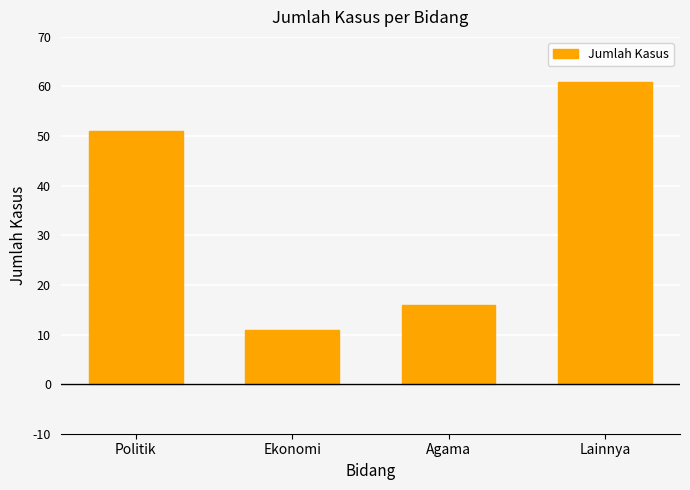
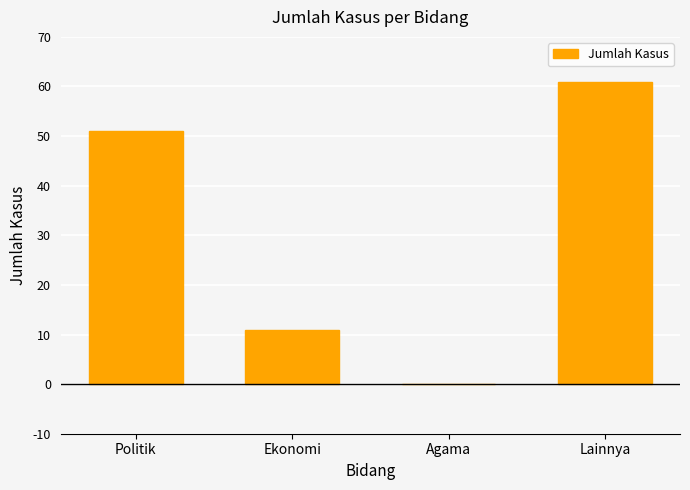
  {
    "Politik": 51,
    "Ekonomi": 11,
-   "Agama": 16,
+   "Agama": 0,
    "Lainnya": 61
  }
